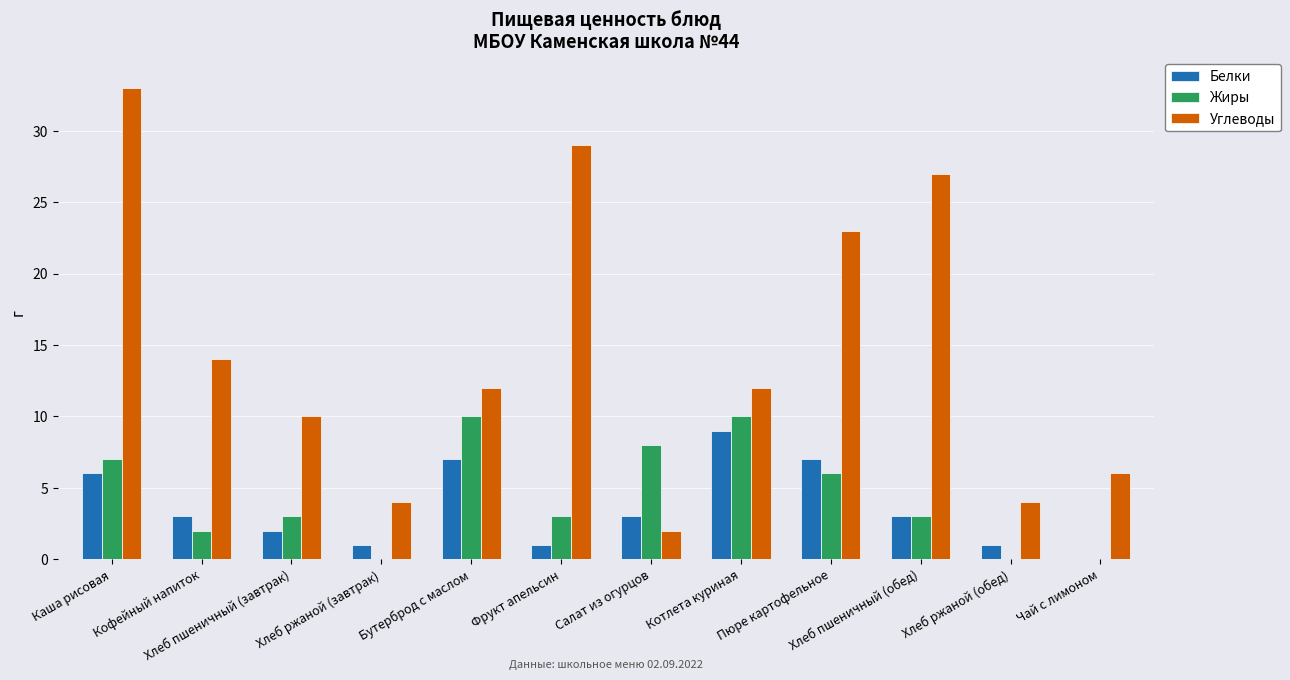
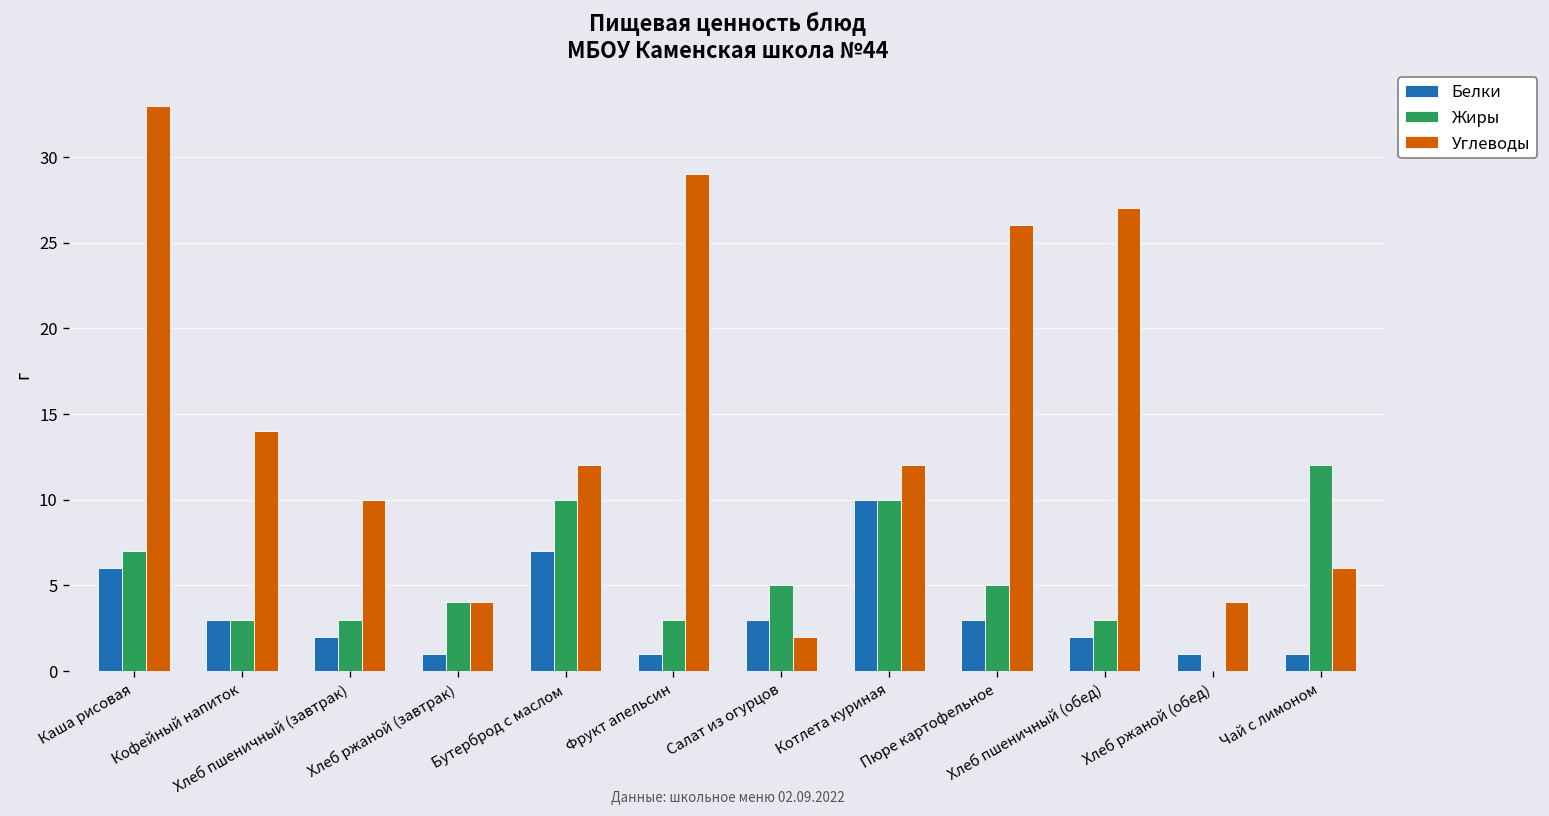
  {
    "Белки": {
      "Каша рисовая": 6,
      "Кофейный напиток": 3,
      "Хлеб пшеничный (завтрак)": 2,
      "Хлеб ржаной (завтрак)": 1,
      "Бутерброд с маслом": 7,
      "Фрукт апельсин": 1,
      "Салат из огурцов": 3,
-     "Котлета куриная": 9,
-     "Пюре картофельное": 7,
-     "Хлеб пшеничный (обед)": 3,
+     "Котлета куриная": 10,
+     "Пюре картофельное": 3,
+     "Хлеб пшеничный (обед)": 2,
      "Хлеб ржаной (обед)": 1,
-     "Чай с лимоном": 0
+     "Чай с лимоном": 1
    },
    "Жиры": {
      "Каша рисовая": 7,
-     "Кофейный напиток": 2,
+     "Кофейный напиток": 3,
      "Хлеб пшеничный (завтрак)": 3,
-     "Хлеб ржаной (завтрак)": 0,
+     "Хлеб ржаной (завтрак)": 4,
      "Бутерброд с маслом": 10,
      "Фрукт апельсин": 3,
-     "Салат из огурцов": 8,
+     "Салат из огурцов": 5,
      "Котлета куриная": 10,
-     "Пюре картофельное": 6,
+     "Пюре картофельное": 5,
      "Хлеб пшеничный (обед)": 3,
      "Хлеб ржаной (обед)": 0,
-     "Чай с лимоном": 0
+     "Чай с лимоном": 12
    },
    "Углеводы": {
      "Каша рисовая": 33,
      "Кофейный напиток": 14,
      "Хлеб пшеничный (завтрак)": 10,
      "Хлеб ржаной (завтрак)": 4,
      "Бутерброд с маслом": 12,
      "Фрукт апельсин": 29,
      "Салат из огурцов": 2,
      "Котлета куриная": 12,
-     "Пюре картофельное": 23,
+     "Пюре картофельное": 26,
      "Хлеб пшеничный (обед)": 27,
      "Хлеб ржаной (обед)": 4,
      "Чай с лимоном": 6
    }
  }
